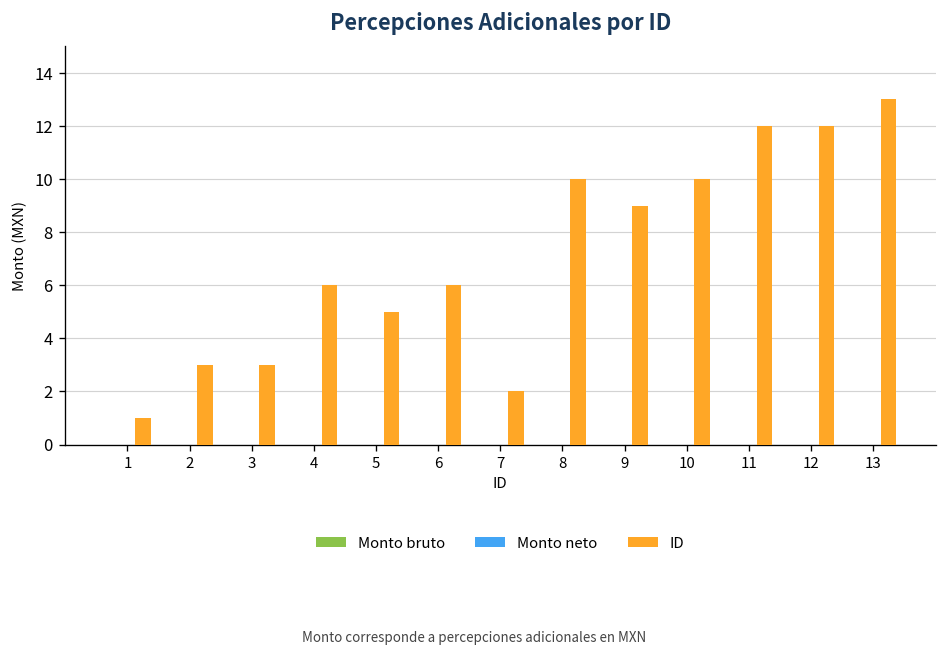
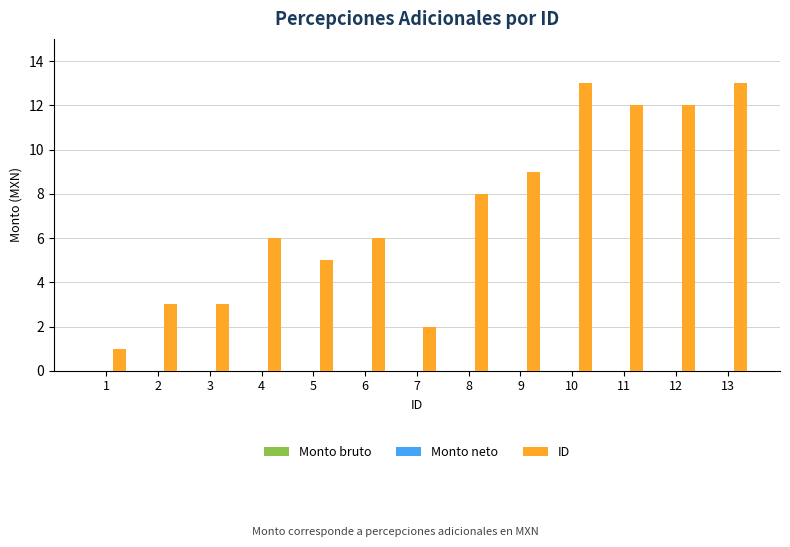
  {
    "Monto bruto": {
      "1": 0,
      "2": 0,
      "3": 0,
      "4": 0,
      "5": 0,
      "6": 0,
      "7": 0,
      "8": 0,
      "9": 0,
      "10": 0,
      "11": 0,
      "12": 0,
      "13": 0
    },
    "Monto neto": {
      "1": 0,
      "2": 0,
      "3": 0,
      "4": 0,
      "5": 0,
      "6": 0,
      "7": 0,
      "8": 0,
      "9": 0,
      "10": 0,
      "11": 0,
      "12": 0,
      "13": 0
    },
    "ID": {
      "1": 1,
      "2": 3,
      "3": 3,
      "4": 6,
      "5": 5,
      "6": 6,
      "7": 2,
-     "8": 10,
+     "8": 8,
      "9": 9,
-     "10": 10,
+     "10": 13,
      "11": 12,
      "12": 12,
      "13": 13
    }
  }
